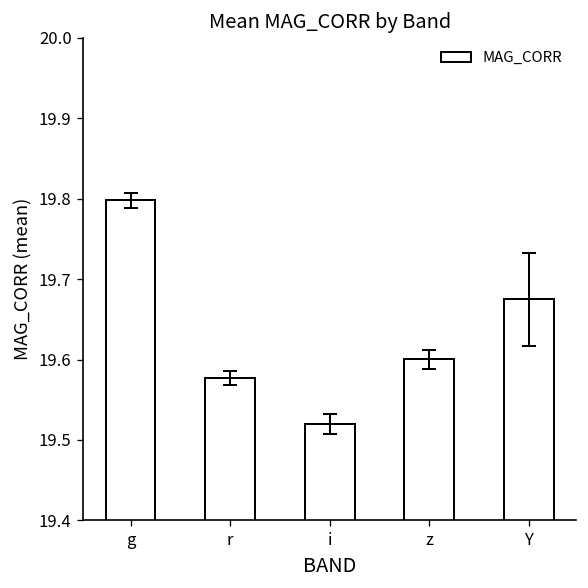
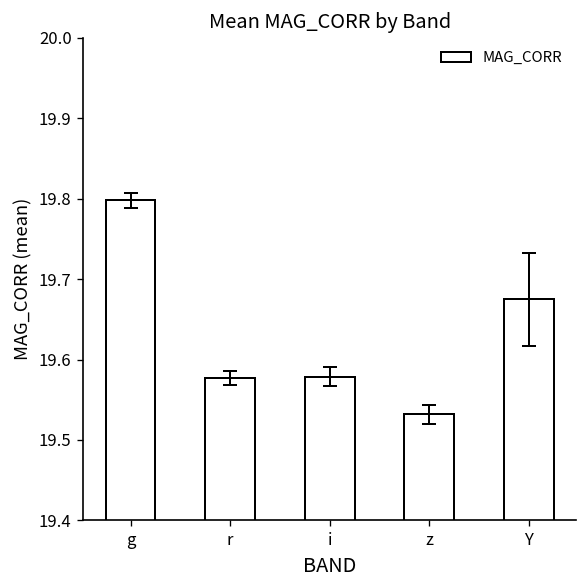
  {
    "MAG_CORR": {
      "g": 19.80,
      "r": 19.58,
-     "i": 19.52,
-     "z": 19.60,
+     "i": 19.58,
+     "z": 19.53,
      "Y": 19.68
    }
  }
